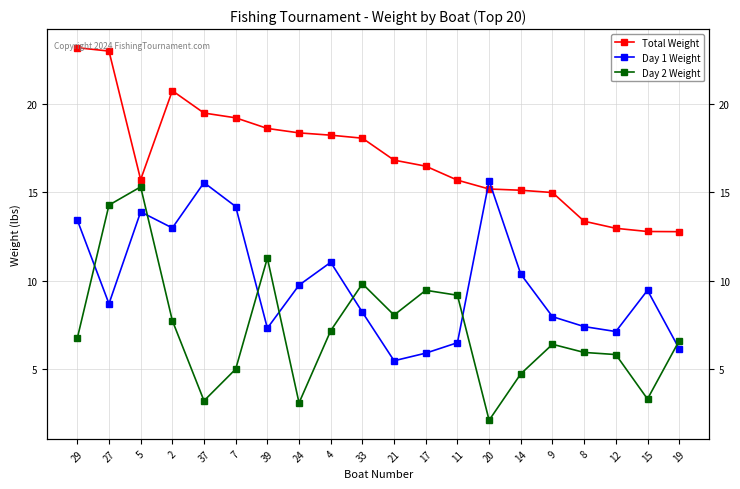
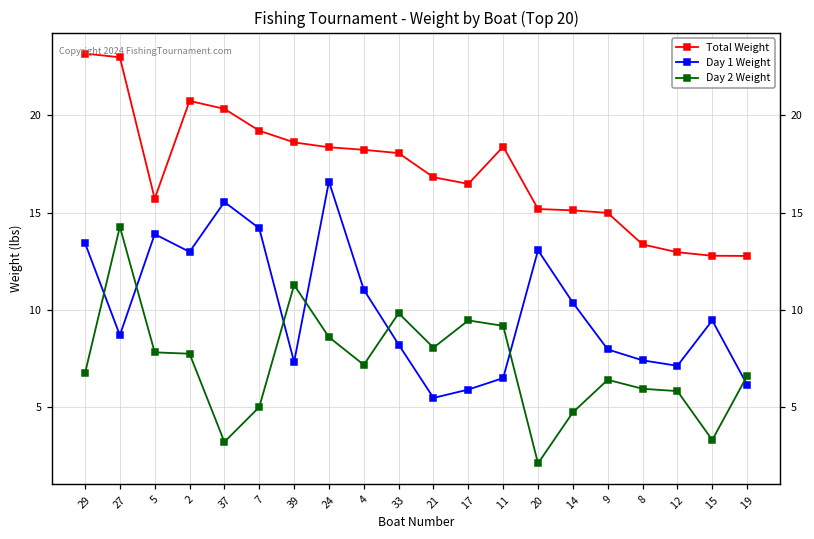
  {
    "Total Weight": {
      "27": 23.0,
      "5": 15.7,
      "2": 20.7,
-     "37": 19.5,
+     "37": 20.3,
      "7": 19.2,
      "39": 18.6,
      "24": 18.4,
      "4": 18.2,
      "33": 18.1,
      "21": 16.8,
      "17": 16.5,
-     "11": 15.7,
+     "11": 18.4,
      "20": 15.2,
      "14": 15.1,
      "9": 15.0,
      "8": 13.4,
      "12": 13.0,
      "15": 12.8,
      "19": 12.8
    },
    "Day 1 Weight": {
      "29": 13.4,
      "27": 8.7,
      "5": 13.9,
      "2": 13.0,
      "37": 15.5,
      "7": 14.2,
      "39": 7.3,
-     "24": 9.8,
+     "24": 16.6,
      "4": 11.0,
      "33": 8.2,
      "21": 5.5,
      "17": 5.9,
      "11": 6.5,
-     "20": 15.6,
+     "20": 13.1,
      "14": 10.4,
      "9": 8.0,
      "8": 7.4,
      "12": 7.1,
      "15": 9.5,
      "19": 6.2
    },
    "Day 2 Weight": {
      "29": 6.8,
      "27": 14.3,
-     "5": 15.3,
+     "5": 7.8,
      "2": 7.8,
      "37": 3.2,
      "7": 5.0,
      "39": 11.3,
-     "24": 3.1,
+     "24": 8.6,
      "4": 7.2,
      "33": 9.8,
      "21": 8.1,
      "17": 9.5,
      "11": 9.2,
      "20": 2.1,
      "14": 4.7,
      "9": 6.4,
      "8": 6.0,
      "12": 5.8,
      "15": 3.3,
      "19": 6.6
    }
  }
